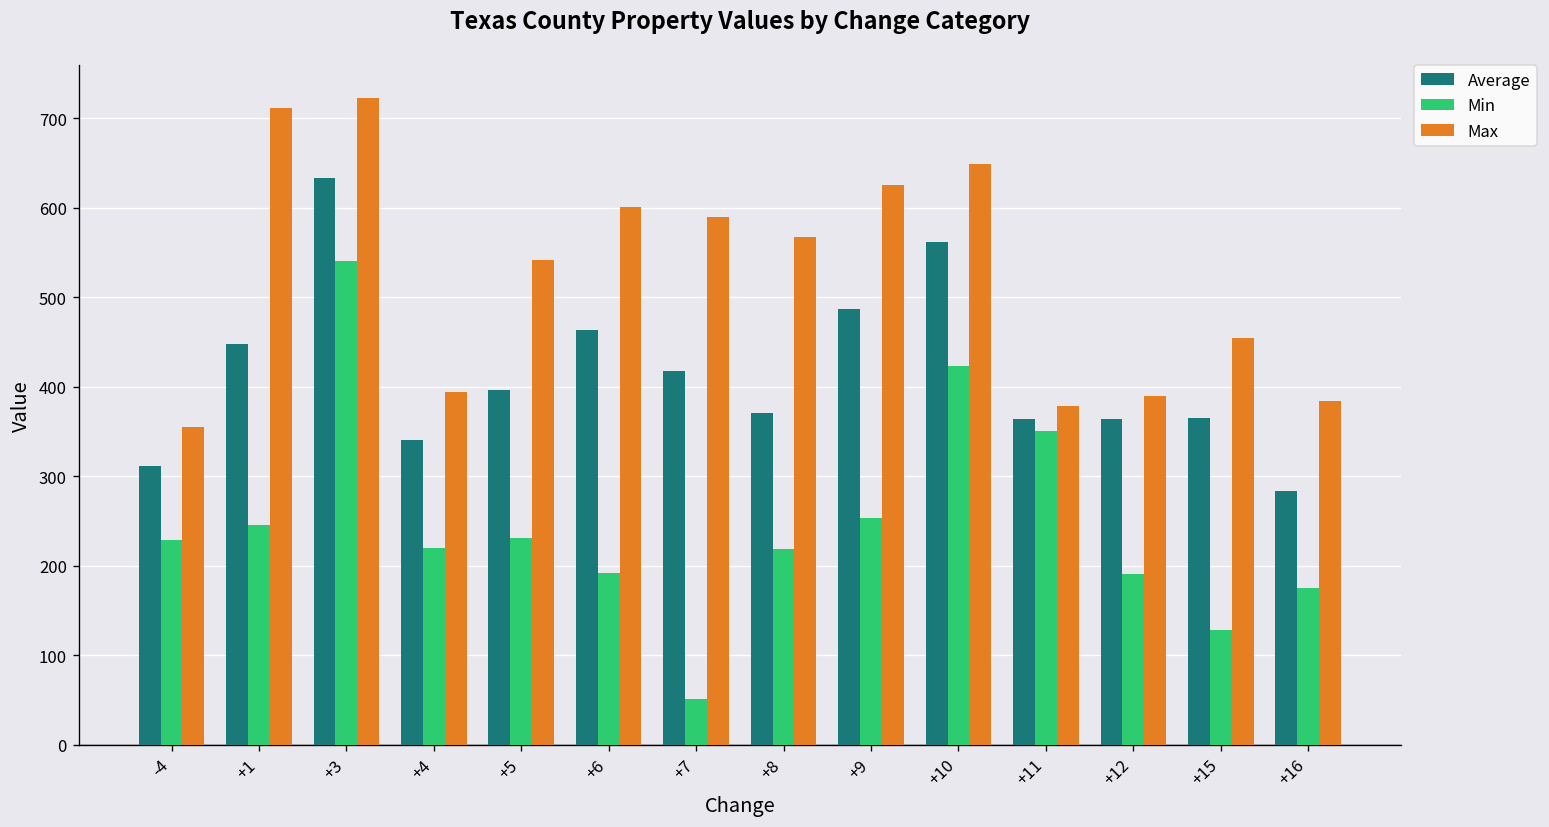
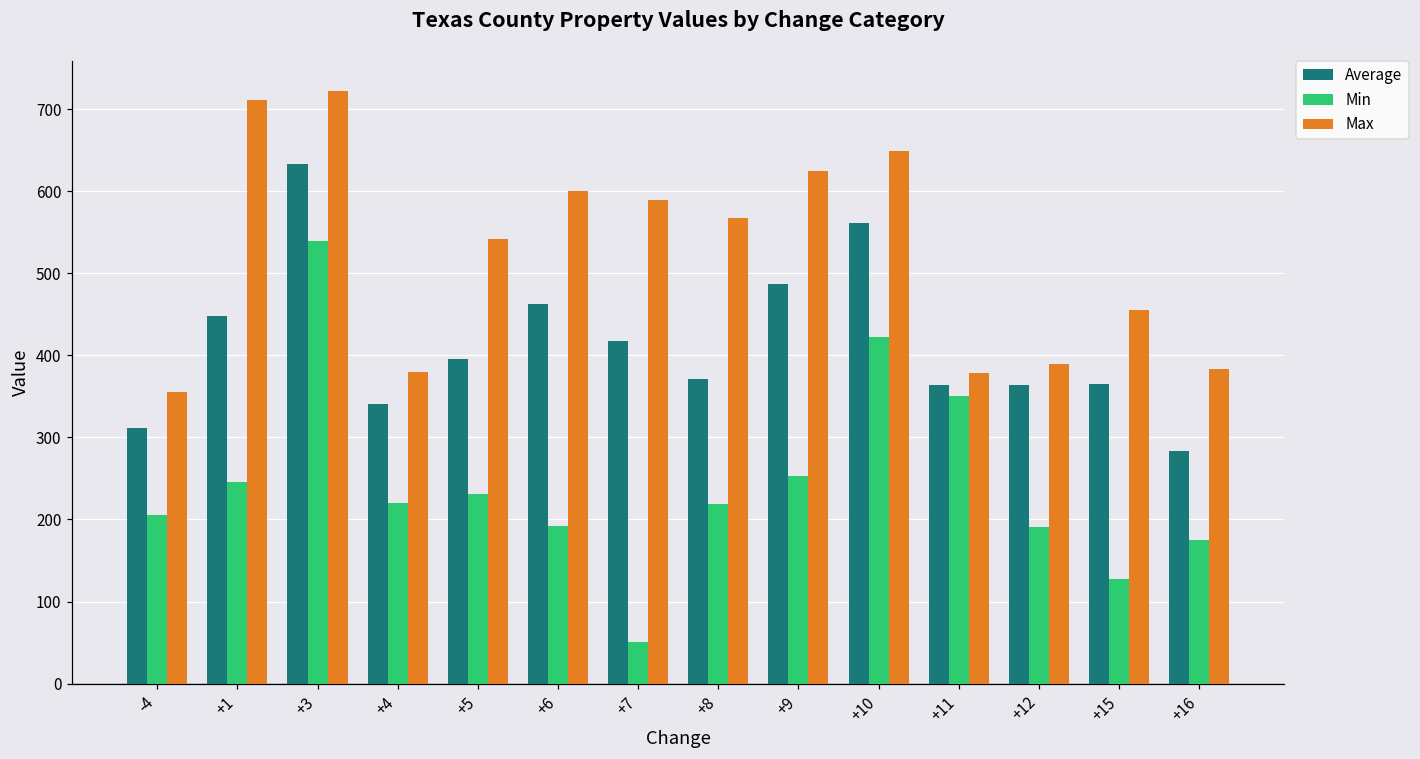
  {
    "Average": {
      "-4": 310,
      "+1": 450,
      "+3": 630,
      "+4": 340,
      "+5": 400,
      "+6": 460,
      "+7": 420,
      "+8": 370,
      "+9": 490,
      "+10": 560,
      "+11": 360,
      "+12": 360,
      "+15": 370,
      "+16": 280
    },
    "Min": {
-     "-4": 230,
+     "-4": 210,
      "+1": 250,
      "+3": 540,
      "+4": 220,
      "+5": 230,
      "+6": 190,
      "+7": 50,
      "+8": 220,
      "+9": 250,
      "+10": 420,
      "+11": 350,
      "+12": 190,
      "+15": 130,
      "+16": 180
    },
    "Max": {
      "-4": 360,
      "+1": 710,
      "+3": 720,
-     "+4": 390,
+     "+4": 380,
      "+5": 540,
      "+6": 600,
      "+7": 590,
      "+8": 570,
      "+9": 630,
      "+10": 650,
      "+11": 380,
      "+12": 390,
      "+15": 460,
      "+16": 380
    }
  }
